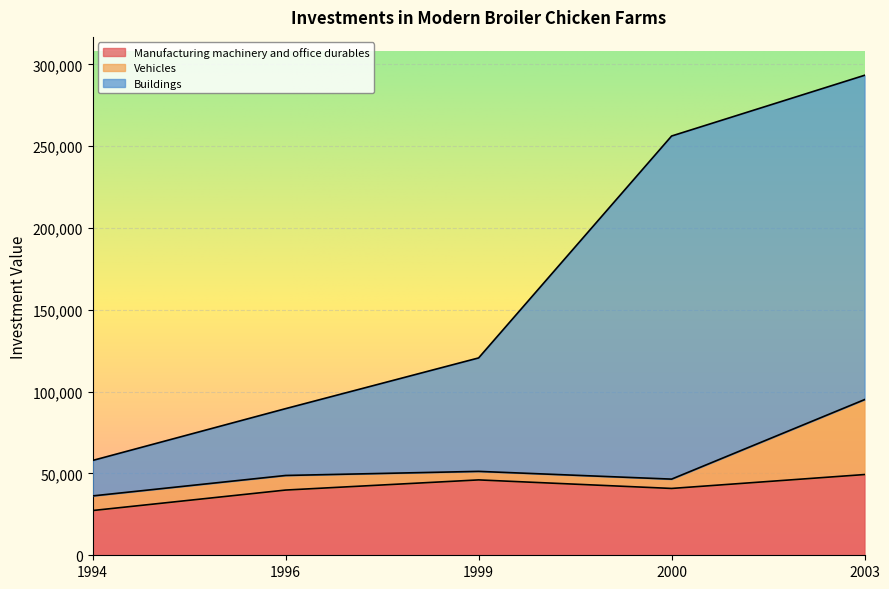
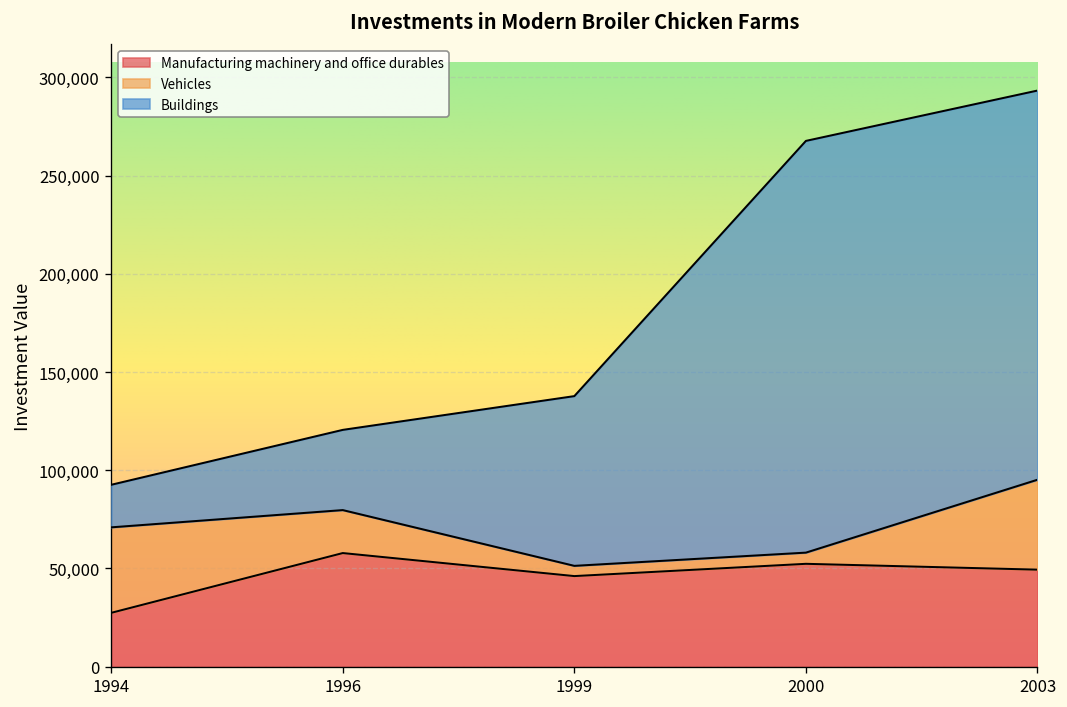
  {
    "Manufacturing machinery and office durables": {
      "1994": "27,000",
-     "1996": "40,000",
+     "1996": "58,000",
      "1999": "46,000",
-     "2000": "41,000",
+     "2000": "52,000",
      "2003": "49,000"
    },
    "Vehicles": {
-     "1994": "9,000",
-     "1996": "9,000",
+     "1994": "44,000",
+     "1996": "22,000",
      "1999": "5,000",
      "2000": "6,000",
      "2003": "46,000"
    },
    "Buildings": {
      "1994": "22,000",
      "1996": "41,000",
-     "1999": "69,000",
+     "1999": "86,000",
      "2000": "210,000",
      "2003": "198,000"
    }
  }
